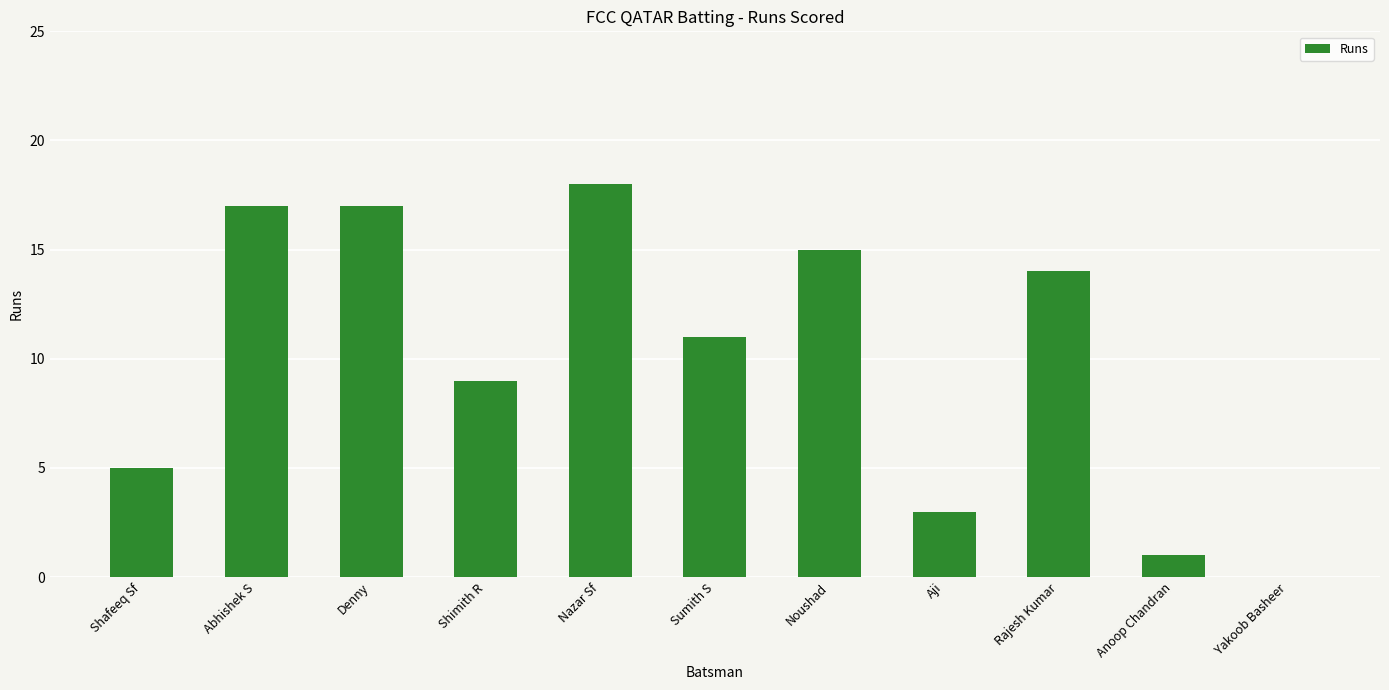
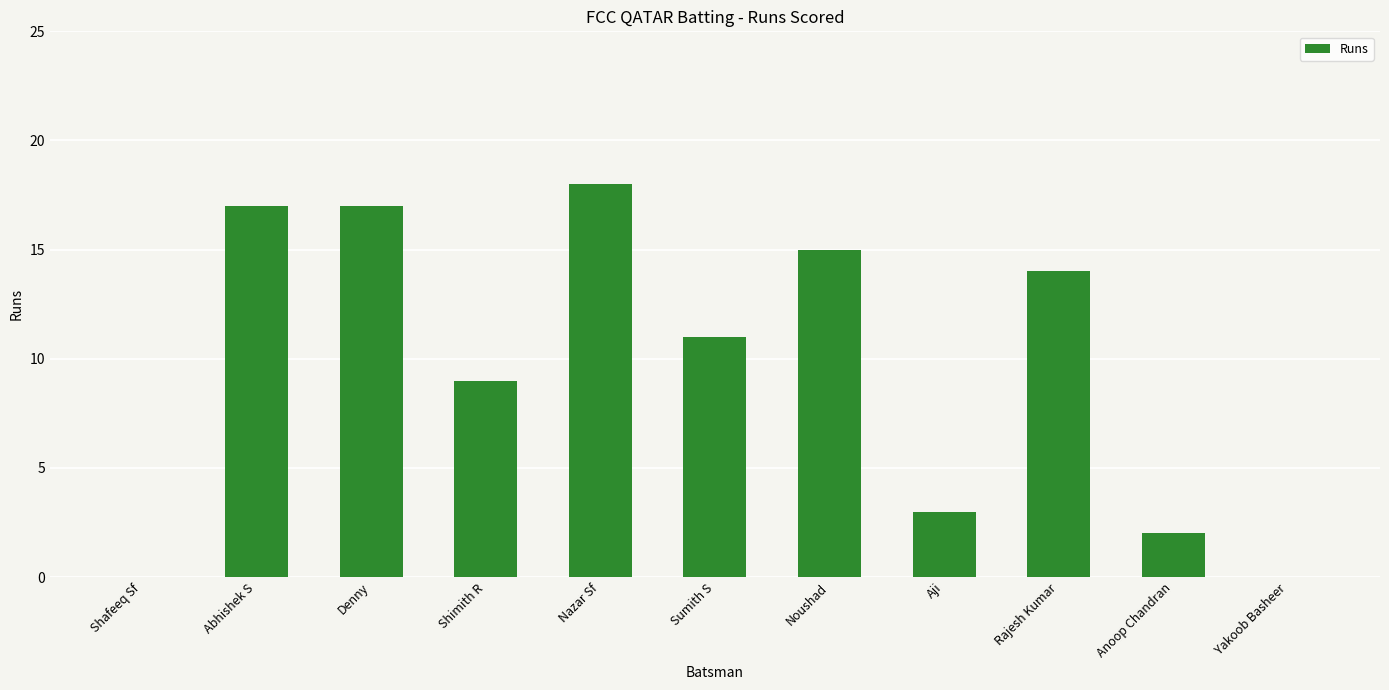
  {
-   "Shafeeq Sf": 5,
+   "Shafeeq Sf": 0,
    "Abhishek S": 17,
    "Denny": 17,
    "Shimith R": 9,
    "Nazar Sf": 18,
    "Sumith S": 11,
    "Noushad": 15,
    "Aji": 3,
    "Rajesh Kumar": 14,
-   "Anoop Chandran": 1,
+   "Anoop Chandran": 2,
    "Yakoob Basheer": 0
  }
